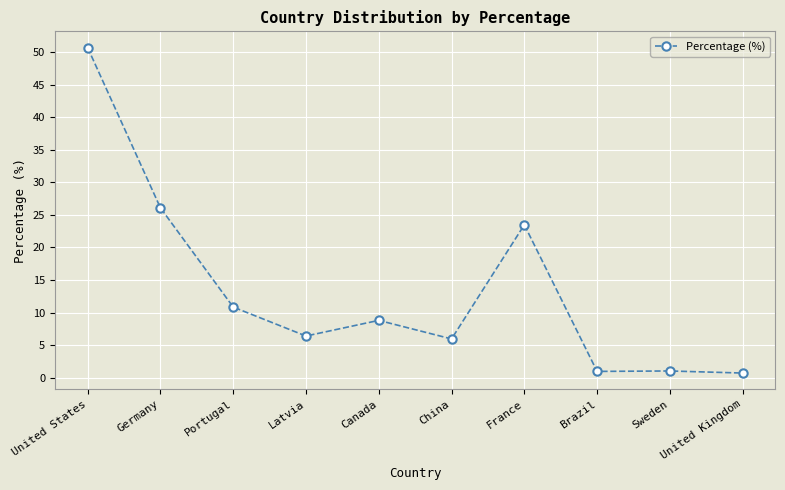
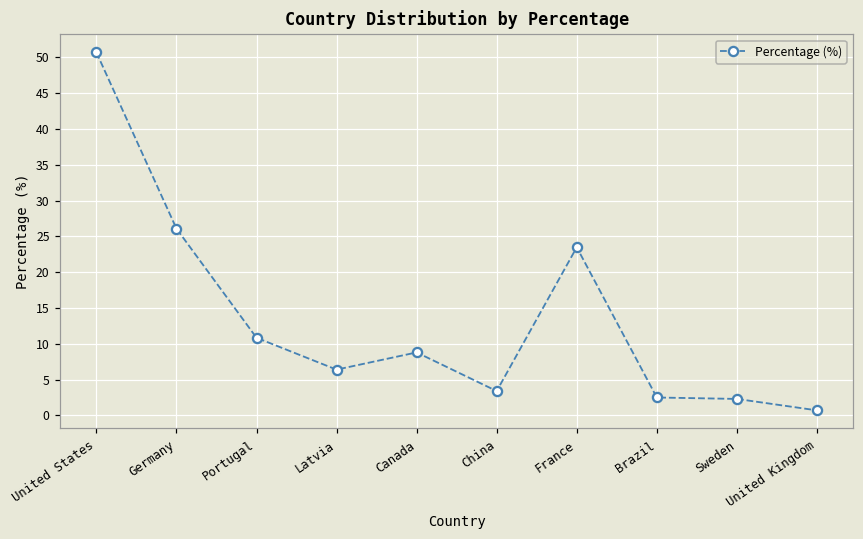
  {
    "United States": 51,
    "Germany": 26,
    "Portugal": 11,
    "Latvia": 6,
    "Canada": 9,
-   "China": 6,
+   "China": 3,
    "France": 23,
-   "Brazil": 1,
-   "Sweden": 1,
+   "Brazil": 2,
+   "Sweden": 2,
    "United Kingdom": 1
  }
